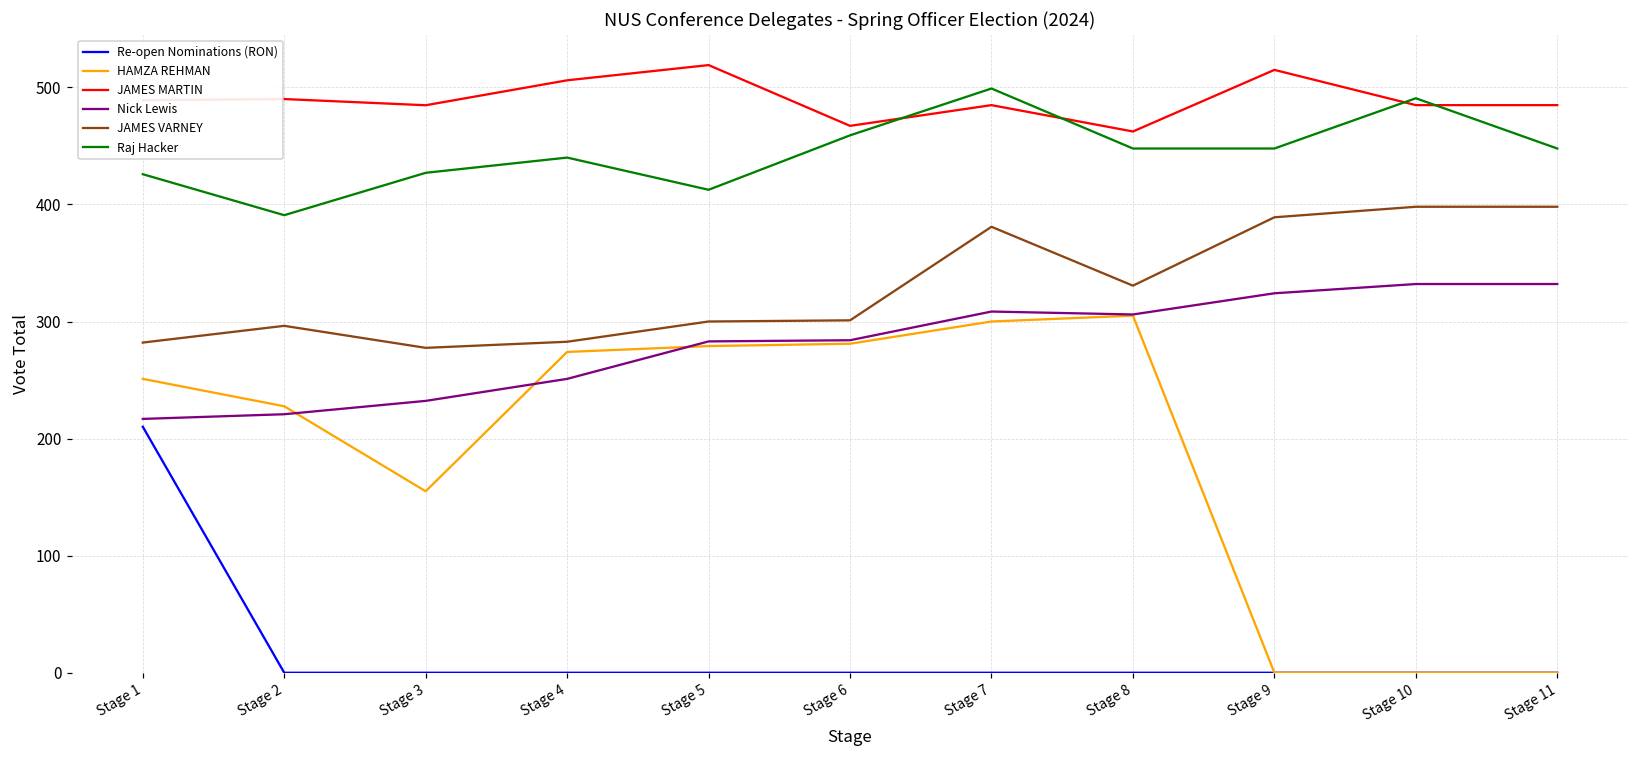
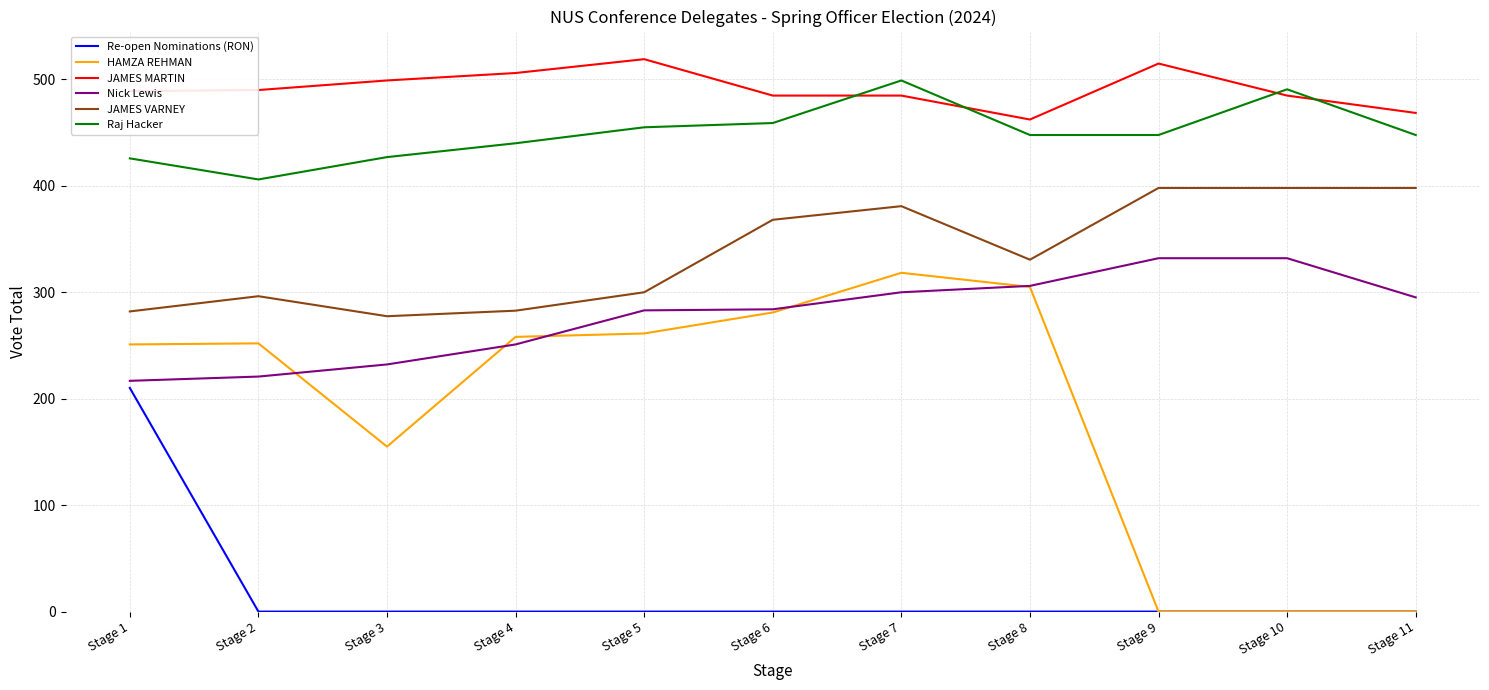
  {
    "Re-open Nominations (RON)": {
      "Stage 1": 210,
      "Stage 2": 0,
      "Stage 3": 0,
      "Stage 4": 0,
      "Stage 5": 0,
      "Stage 6": 0,
      "Stage 7": 0,
      "Stage 8": 0
    },
    "HAMZA REHMAN": {
      "Stage 1": 251,
-     "Stage 2": 228,
+     "Stage 2": 252,
      "Stage 3": 155,
-     "Stage 4": 274,
-     "Stage 5": 279,
+     "Stage 4": 258,
+     "Stage 5": 261,
      "Stage 6": 281,
-     "Stage 7": 300
+     "Stage 7": 318
    },
    "JAMES MARTIN": {
      "Stage 2": 490,
-     "Stage 3": 485,
+     "Stage 3": 499,
      "Stage 4": 506,
      "Stage 5": 519,
-     "Stage 6": 467,
+     "Stage 6": 485,
      "Stage 7": 485,
      "Stage 8": 462,
      "Stage 9": 515,
      "Stage 10": 485,
-     "Stage 11": 485
+     "Stage 11": 469
    },
    "Nick Lewis": {
      "Stage 1": 217,
      "Stage 2": 221,
      "Stage 3": 232,
      "Stage 4": 251,
      "Stage 5": 283,
      "Stage 6": 284,
-     "Stage 7": 309,
-     "Stage 9": 324,
+     "Stage 7": 300,
+     "Stage 9": 332,
      "Stage 10": 332,
-     "Stage 11": 332
+     "Stage 11": 295
    },
    "JAMES VARNEY": {
      "Stage 1": 282,
      "Stage 2": 296,
      "Stage 3": 278,
      "Stage 4": 283,
      "Stage 5": 300,
-     "Stage 6": 301,
+     "Stage 6": 368,
      "Stage 7": 381,
      "Stage 8": 331,
-     "Stage 9": 389,
+     "Stage 9": 398,
      "Stage 10": 398,
      "Stage 11": 398
    },
    "Raj Hacker": {
      "Stage 1": 426,
-     "Stage 2": 391,
+     "Stage 2": 406,
      "Stage 3": 427,
      "Stage 4": 440,
-     "Stage 5": 413,
+     "Stage 5": 455,
      "Stage 6": 459,
      "Stage 7": 499,
      "Stage 8": 448,
      "Stage 9": 448,
      "Stage 10": 491,
      "Stage 11": 448
    }
  }
